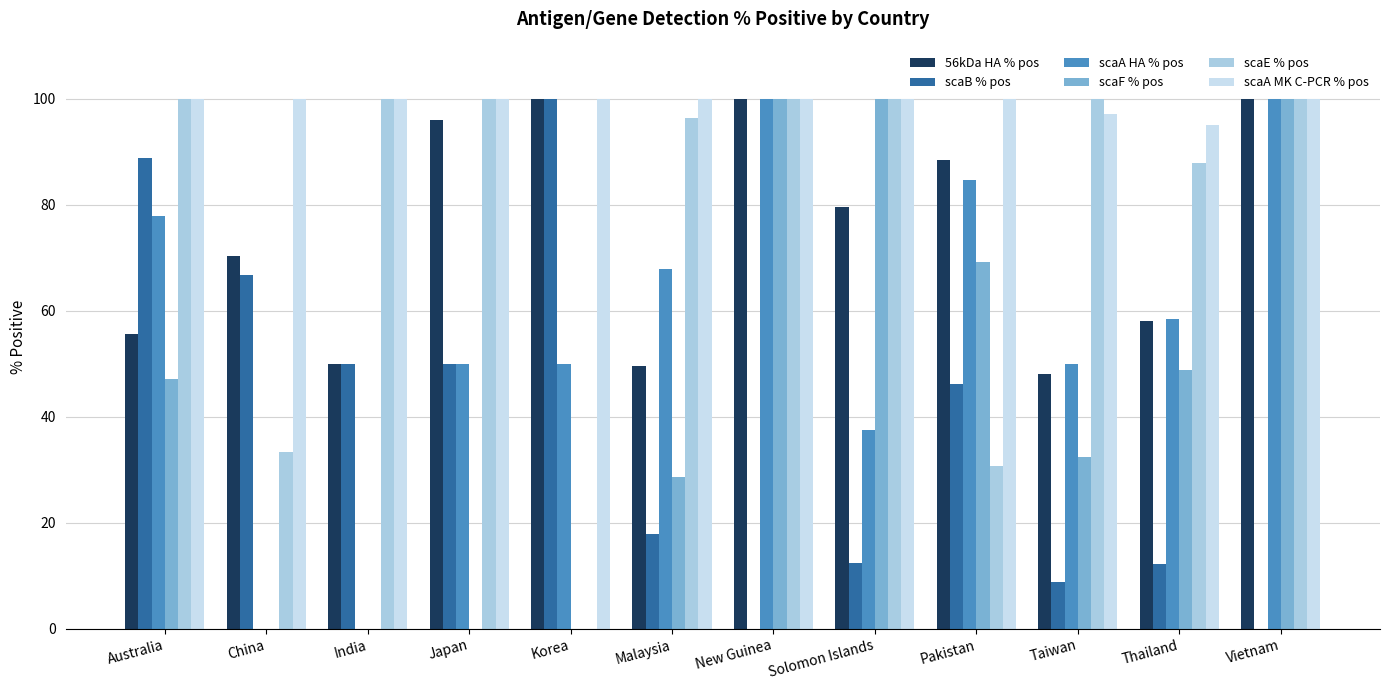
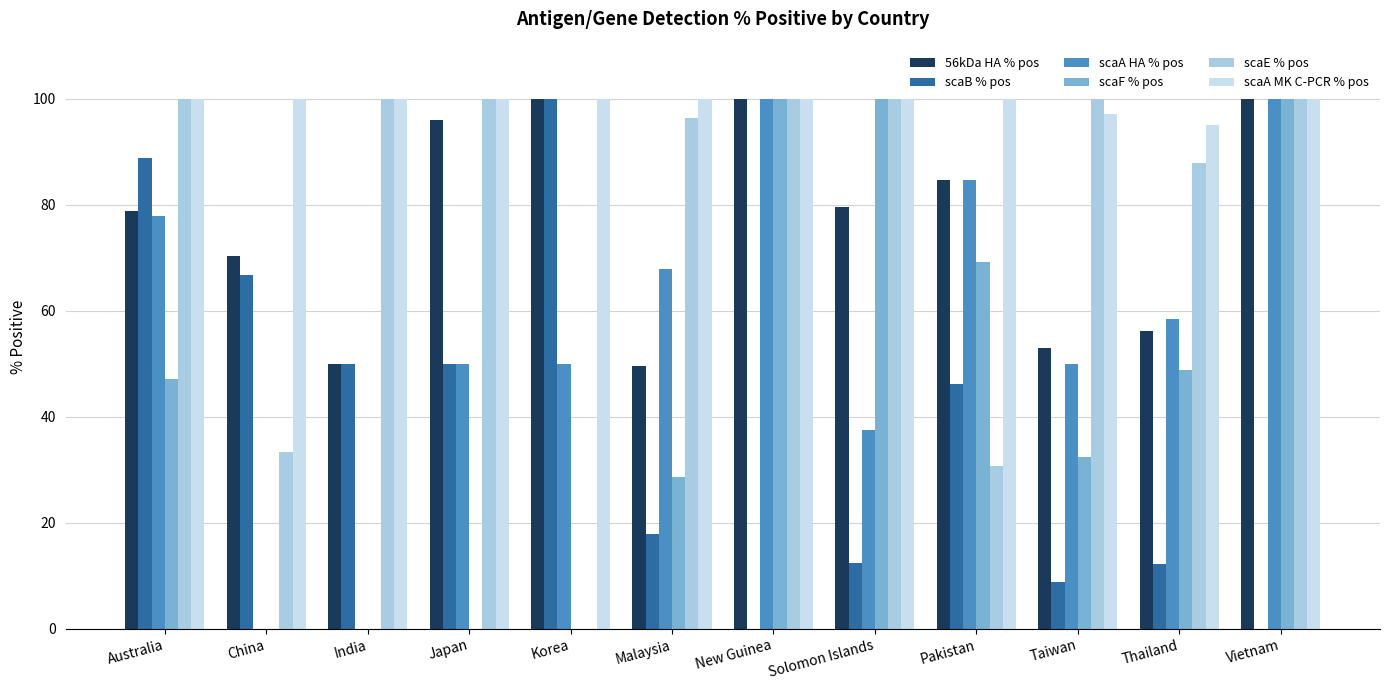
  {
    "56kDa HA % pos": {
-     "Australia": 56,
+     "Australia": 79,
      "China": 70,
      "India": 50,
      "Japan": 96,
      "Korea": 100,
      "Malaysia": 50,
      "New Guinea": 100,
      "Solomon Islands": 80,
-     "Pakistan": 88,
-     "Taiwan": 48,
-     "Thailand": 58,
+     "Pakistan": 85,
+     "Taiwan": 53,
+     "Thailand": 56,
      "Vietnam": 100
    }
  }
